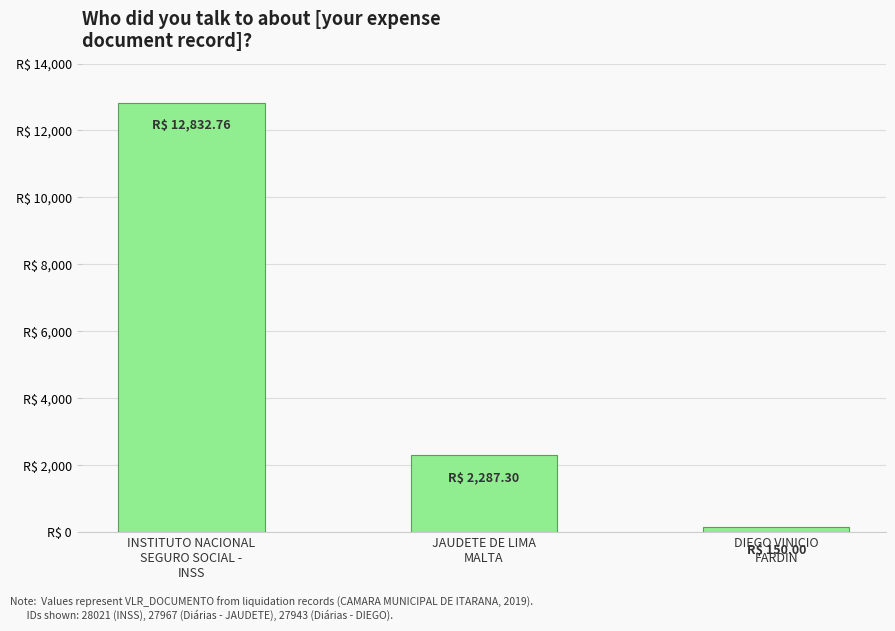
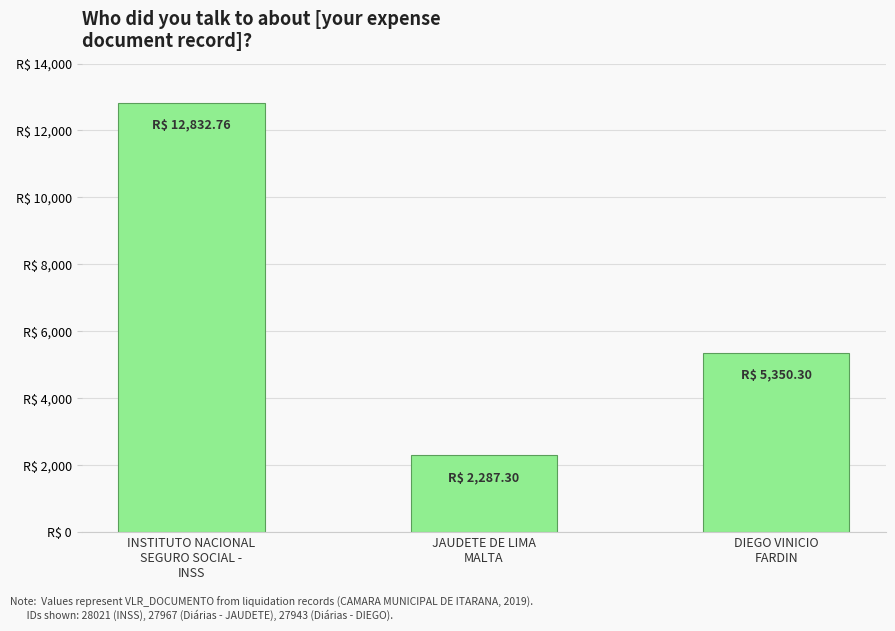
  {
    "INSTITUTO NACIONAL SEGURO SOCIAL - INSS": "12,832.76",
    "JAUDETE DE LIMA MALTA": "2,287.30",
-   "DIEGO VINICIO FARDIN": "150.00"
+   "DIEGO VINICIO FARDIN": "5,350.30"
  }
